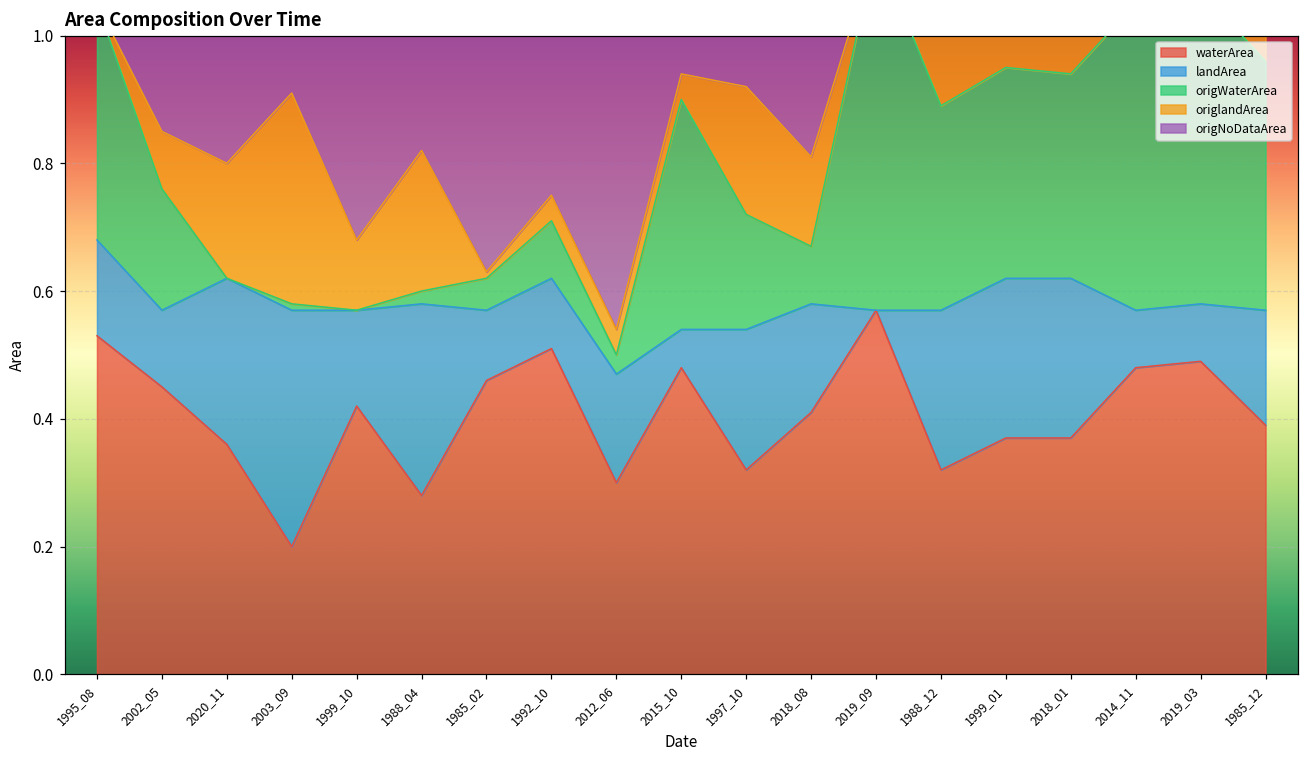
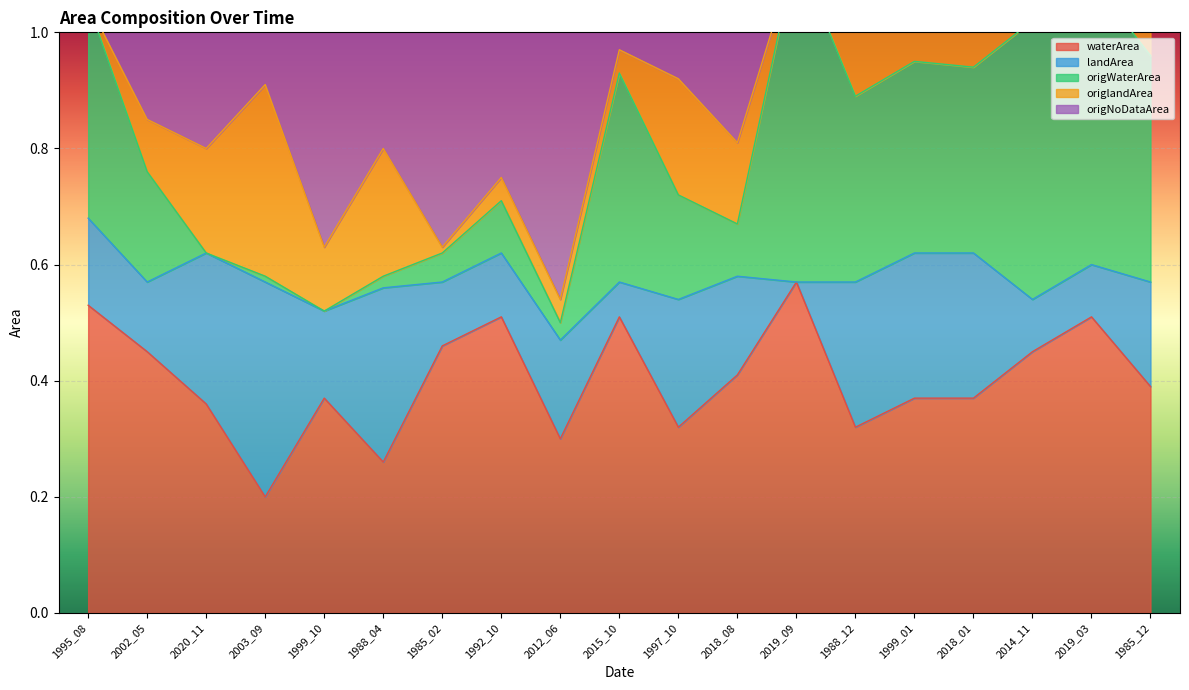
  {
    "waterArea": {
      "1995_08": 0.53,
      "2002_05": 0.45,
      "2020_11": 0.36,
      "2003_09": 0.20,
-     "1999_10": 0.42,
-     "1988_04": 0.28,
+     "1999_10": 0.37,
+     "1988_04": 0.26,
      "1985_02": 0.46,
      "1992_10": 0.51,
      "2012_06": 0.30,
-     "2015_10": 0.48,
+     "2015_10": 0.51,
      "1997_10": 0.32,
      "2018_08": 0.41,
      "1988_12": 0.32,
      "1999_01": 0.37,
      "2018_01": 0.37,
-     "2014_11": 0.48,
-     "2019_03": 0.49,
+     "2014_11": 0.45,
+     "2019_03": 0.51,
      "1985_12": 0.39
    },
    "landArea": {
      "1995_08": 0.15,
      "2002_05": 0.12,
      "2003_09": 0.37,
      "1988_04": 0.30,
      "1985_02": 0.11,
      "1992_10": 0.11,
      "2012_06": 0.17,
      "2015_10": 0.06,
      "1997_10": 0.22,
      "2018_08": 0.17,
      "1988_12": 0.25,
      "1999_01": 0.25,
      "2018_01": 0.25,
      "2014_11": 0.09,
      "2019_03": 0.09,
      "1985_12": 0.18
    },
    "origWaterArea": {
      "2002_05": 0.19,
      "2003_09": 0.01,
      "1988_04": 0.02,
      "1985_02": 0.05,
      "1992_10": 0.09,
      "2012_06": 0.03,
      "2015_10": 0.36,
      "1997_10": 0.18,
      "2018_08": 0.09,
      "1988_12": 0.32,
      "1999_01": 0.33,
      "2018_01": 0.32
    },
    "origlandArea": {
      "2002_05": 0.09,
      "2020_11": 0.18,
      "2003_09": 0.33,
      "1999_10": 0.11,
      "1988_04": 0.22,
      "1985_02": 0.01,
      "1992_10": 0.04,
      "2012_06": 0.04,
      "2015_10": 0.04,
      "1997_10": 0.20,
      "2018_08": 0.14
    }
  }
